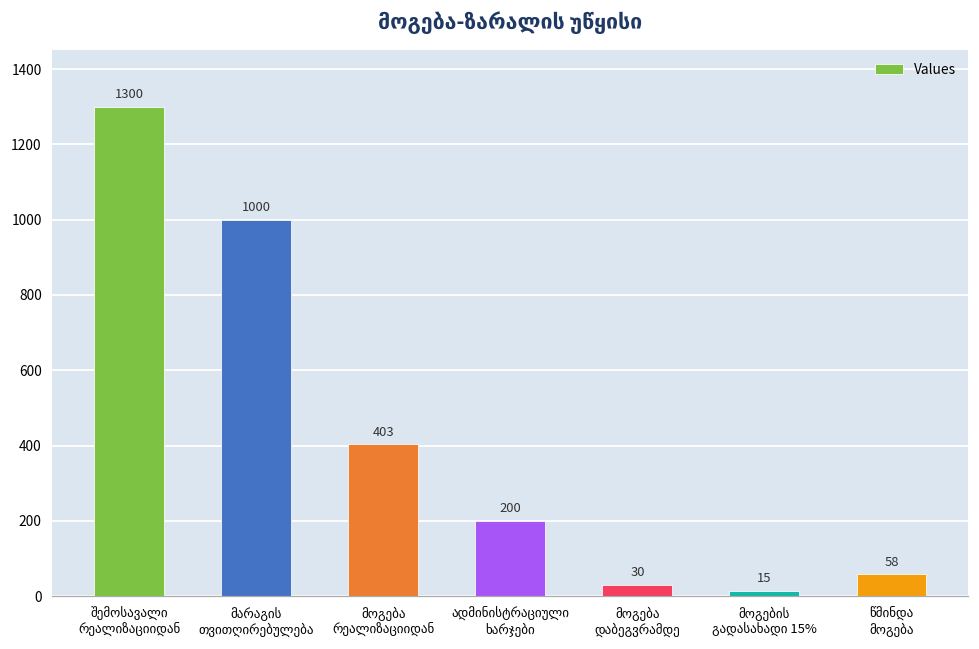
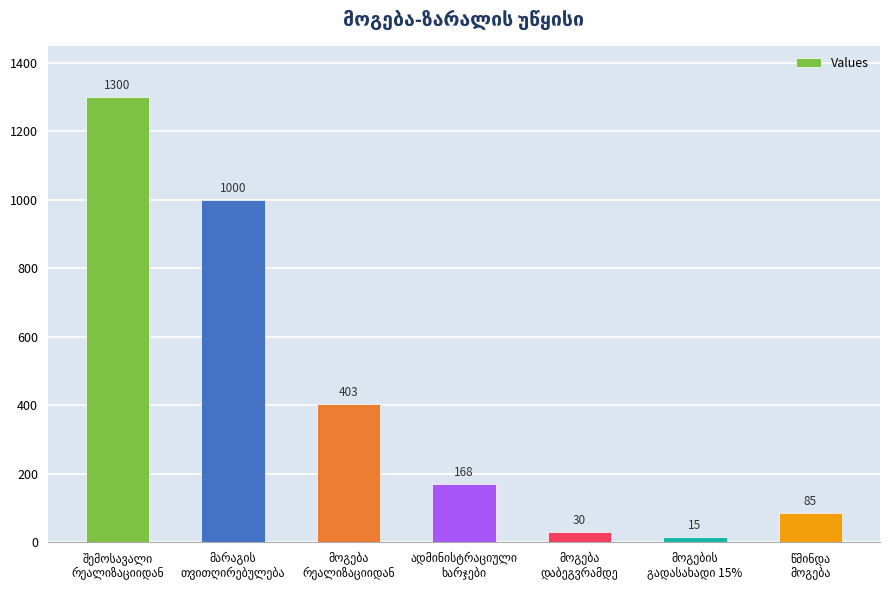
  {
    "შემოსავალი რეალიზაციიდან": 1300,
    "მარაგის თვითღირებულება": 1000,
    "მოგება რეალიზაციიდან": 403,
-   "ადმინისტრაციული ხარჯები": 200,
+   "ადმინისტრაციული ხარჯები": 168,
    "მოგება დაბეგვრამდე": 30,
    "მოგების გადასახადი 15%": 15,
-   "წმინდა მოგება": 58
+   "წმინდა მოგება": 85
  }
